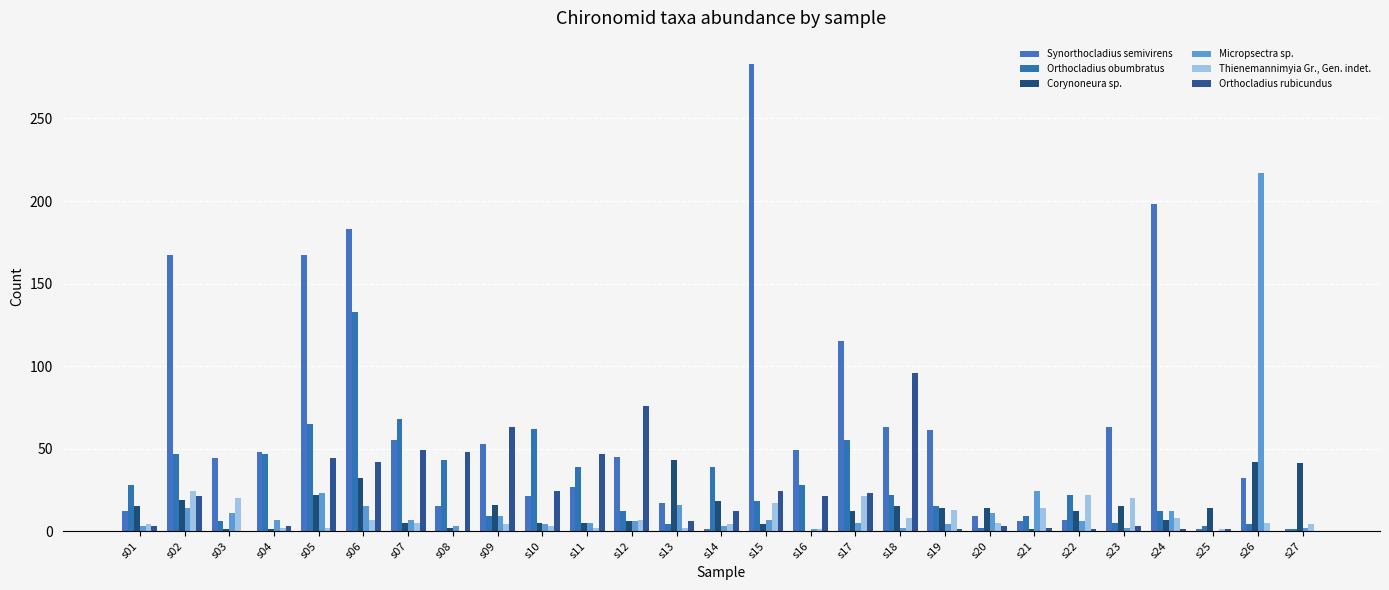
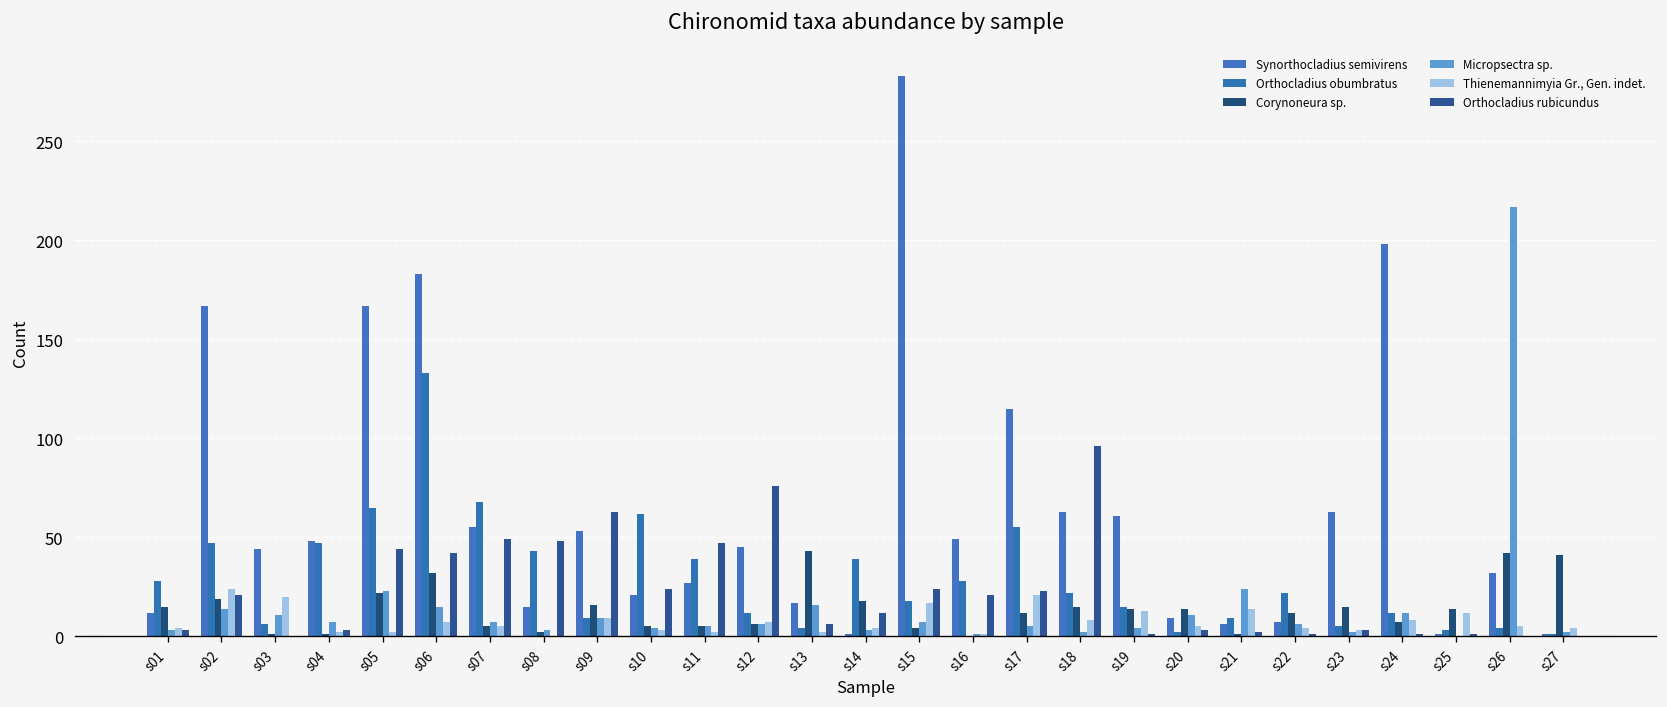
  {
    "Thienemannimyia Gr., Gen. indet.": {
      "s01": 4,
      "s02": 24,
      "s03": 20,
      "s04": 2,
      "s05": 2,
      "s06": 7,
      "s07": 5,
      "s08": 0,
-     "s09": 4,
+     "s09": 9,
      "s10": 3,
      "s11": 2,
      "s12": 7,
      "s13": 2,
      "s14": 4,
      "s15": 17,
      "s17": 21,
      "s18": 8,
      "s19": 13,
      "s20": 5,
      "s21": 14,
-     "s22": 22,
-     "s23": 20,
+     "s22": 4,
+     "s23": 3,
      "s24": 8,
-     "s25": 1,
+     "s25": 12,
      "s26": 5,
      "s27": 4
    }
  }
